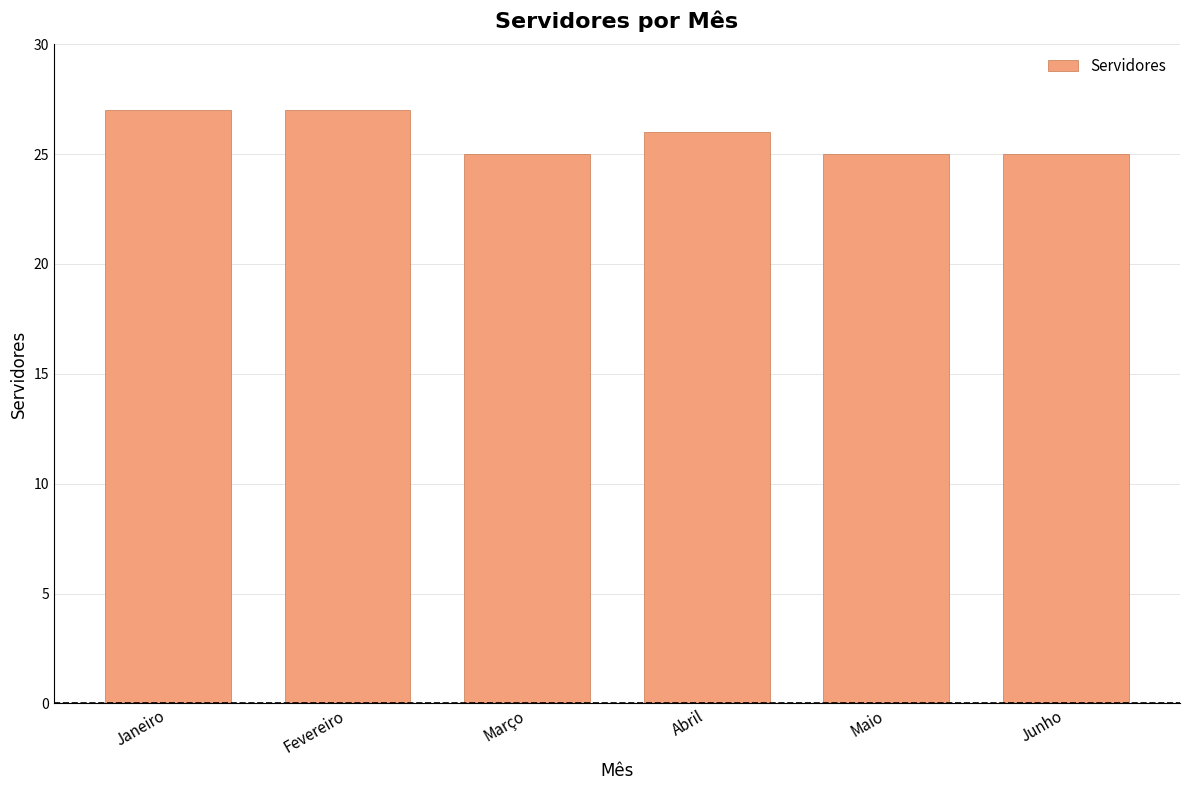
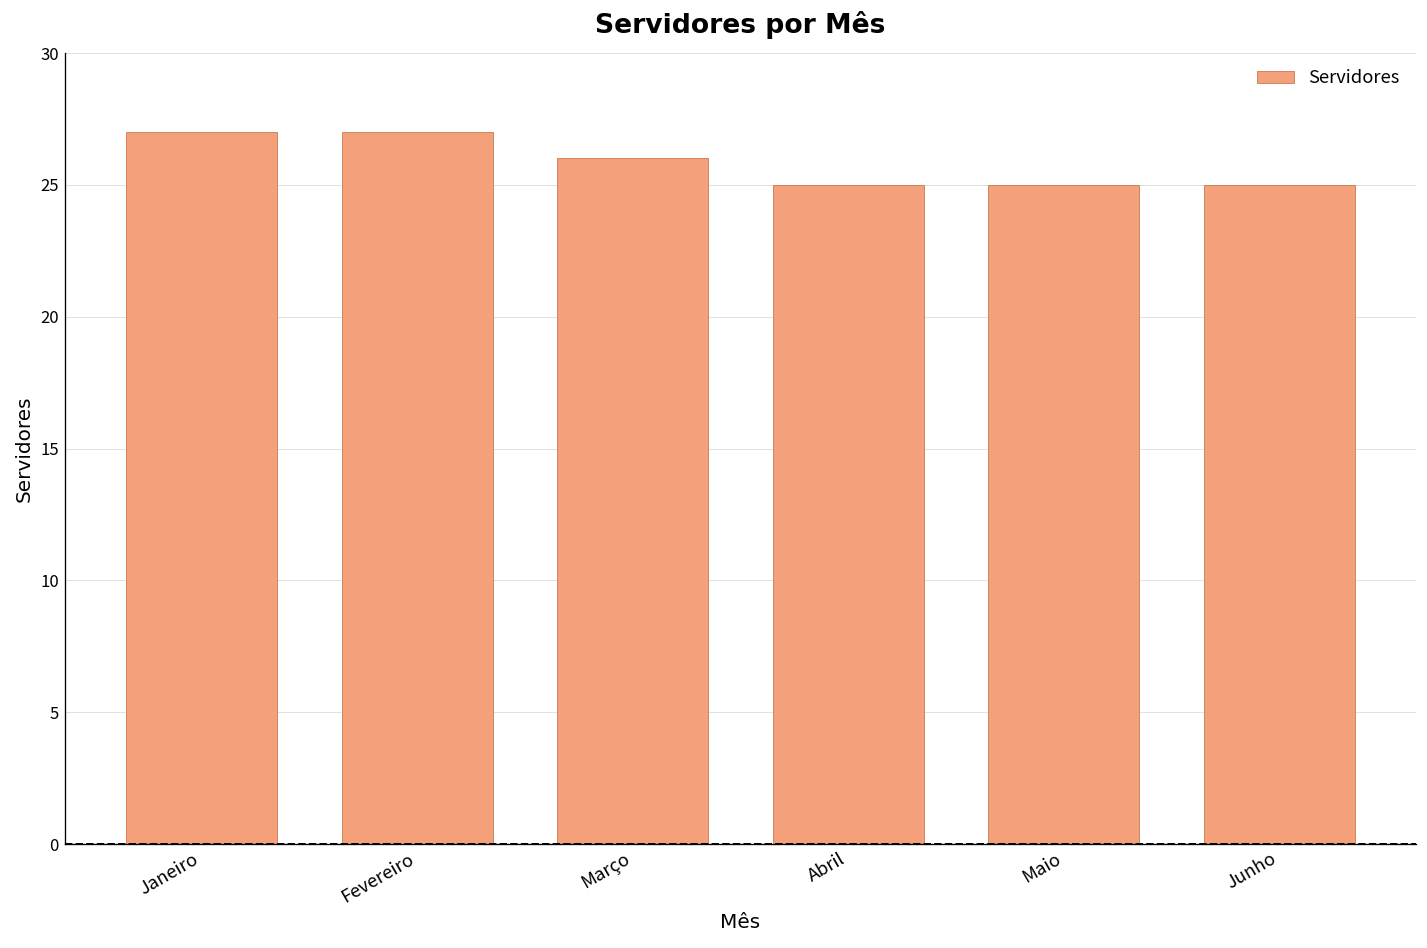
  {
    "Janeiro": 27,
    "Fevereiro": 27,
-   "Março": 25,
-   "Abril": 26,
+   "Março": 26,
+   "Abril": 25,
    "Maio": 25,
    "Junho": 25
  }
